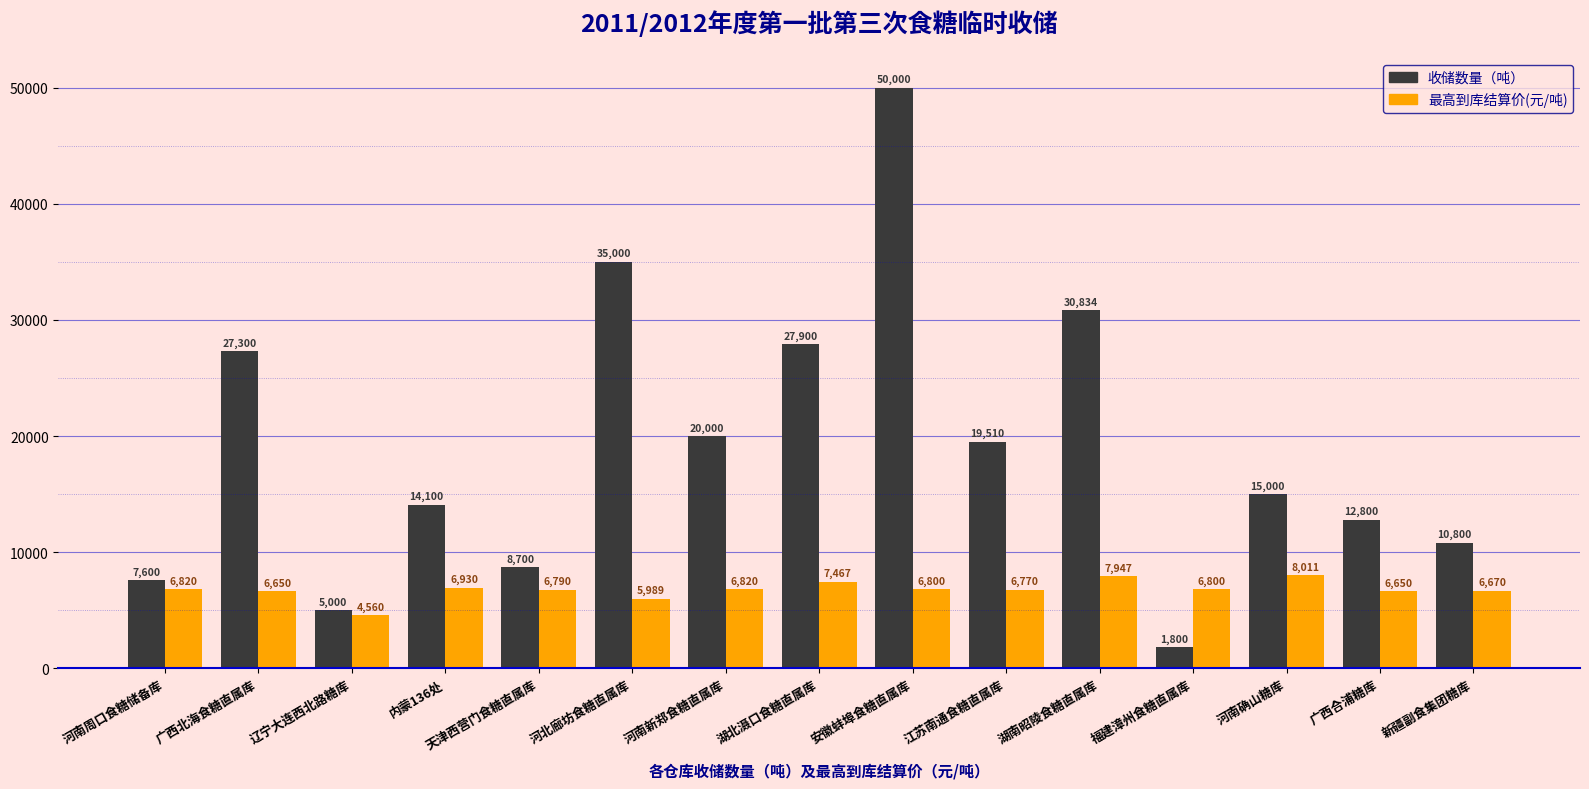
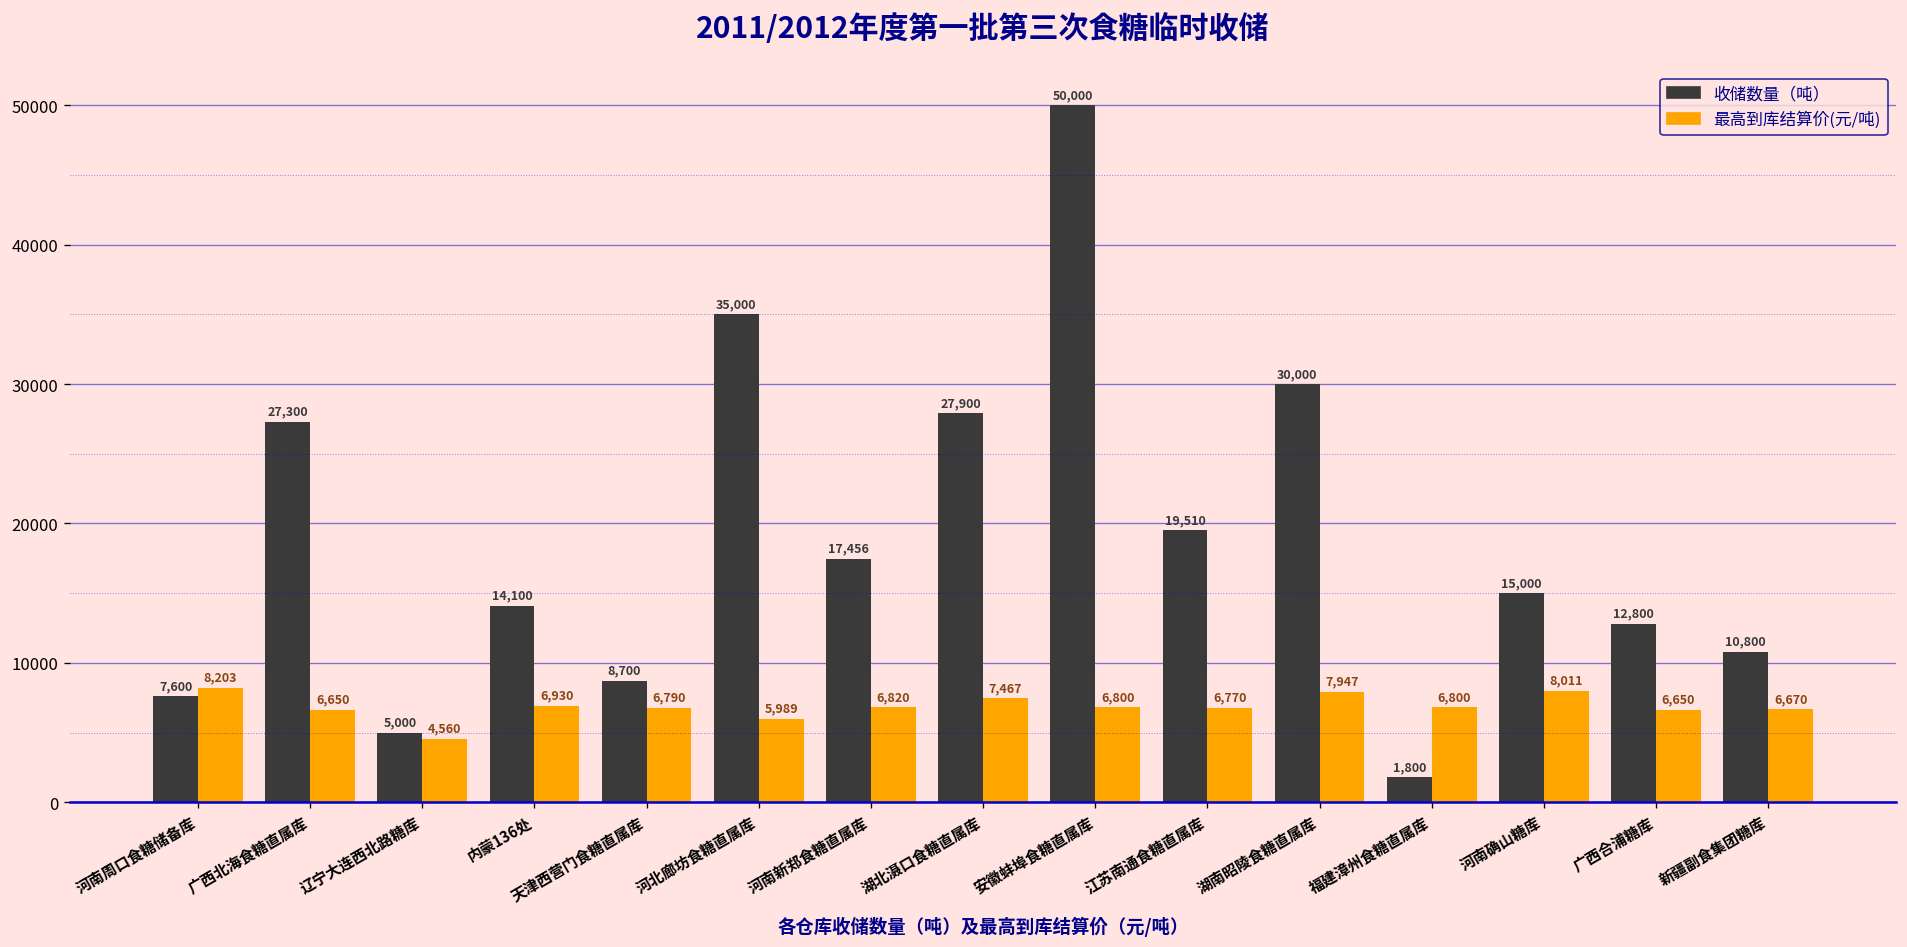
  {
    "收储数量（吨）": {
      "河南周口食糖储备库": "7,600",
      "广西北海食糖直属库": "27,300",
      "辽宁大连西北路糖库": "5,000",
      "内蒙136处": "14,100",
      "天津西营门食糖直属库": "8,700",
      "河北廊坊食糖直属库": "35,000",
-     "河南新郑食糖直属库": "20,000",
+     "河南新郑食糖直属库": "17,456",
      "湖北滠口食糖直属库": "27,900",
      "安徽蚌埠食糖直属库": "50,000",
      "江苏南通食糖直属库": "19,510",
-     "湖南昭陵食糖直属库": "30,834",
+     "湖南昭陵食糖直属库": "30,000",
      "福建漳州食糖直属库": "1,800",
      "河南确山糖库": "15,000",
      "广西合浦糖库": "12,800",
      "新疆副食集团糖库": "10,800"
    },
    "最高到库结算价(元/吨)": {
-     "河南周口食糖储备库": "6,820",
+     "河南周口食糖储备库": "8,203",
      "广西北海食糖直属库": "6,650",
      "辽宁大连西北路糖库": "4,560",
      "内蒙136处": "6,930",
      "天津西营门食糖直属库": "6,790",
      "河北廊坊食糖直属库": "5,989",
      "河南新郑食糖直属库": "6,820",
      "湖北滠口食糖直属库": "7,467",
      "安徽蚌埠食糖直属库": "6,800",
      "江苏南通食糖直属库": "6,770",
      "湖南昭陵食糖直属库": "7,947",
      "福建漳州食糖直属库": "6,800",
      "河南确山糖库": "8,011",
      "广西合浦糖库": "6,650",
      "新疆副食集团糖库": "6,670"
    }
  }
